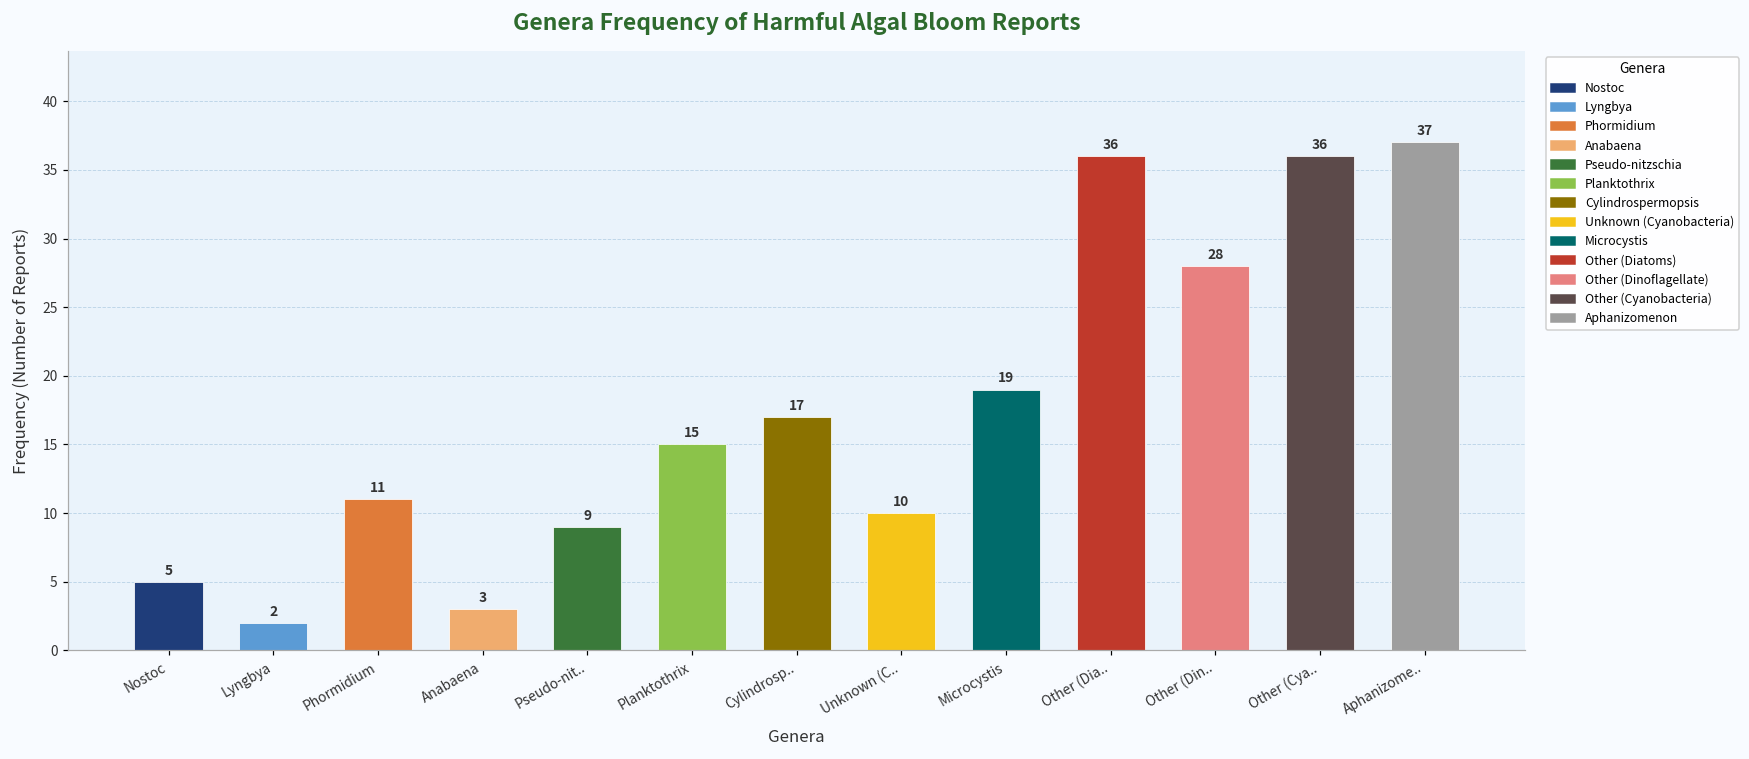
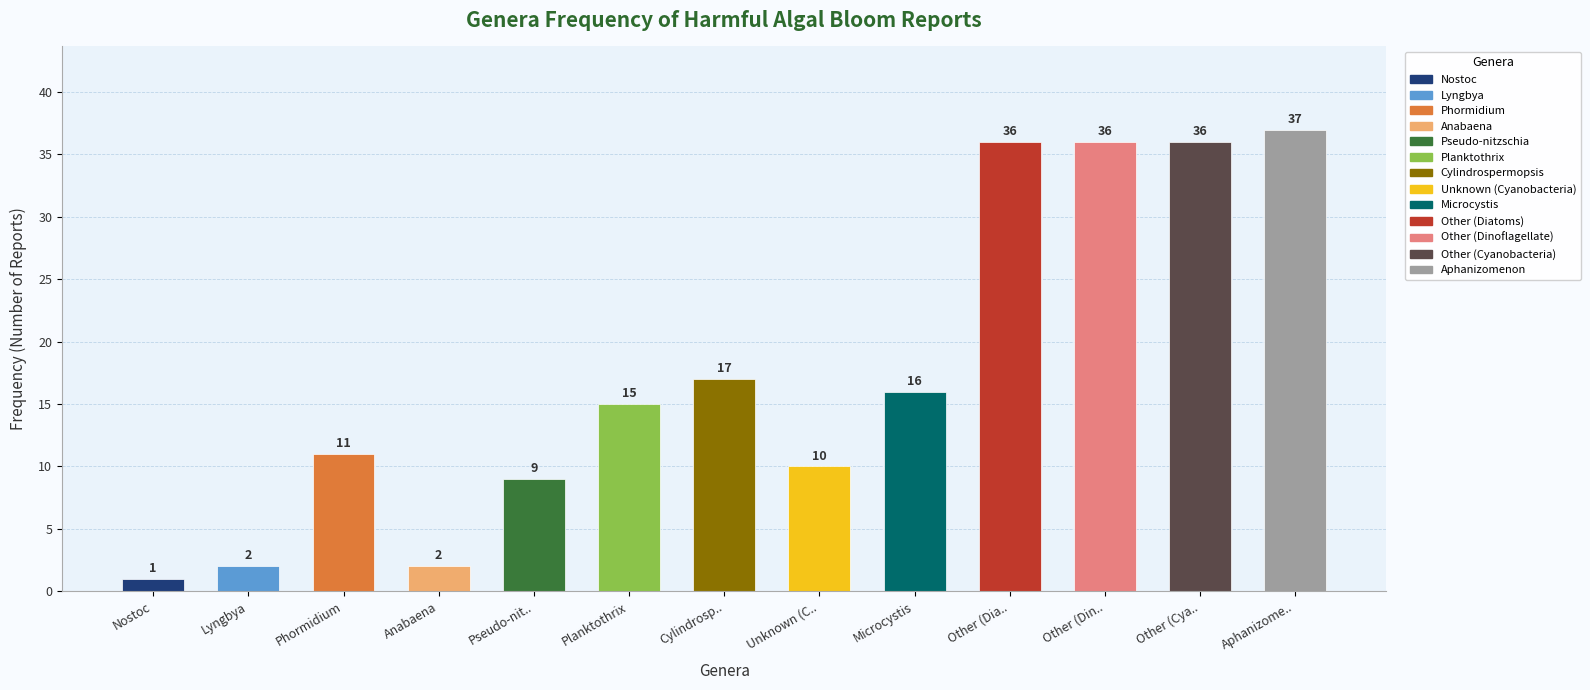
  {
-   "Nostoc": 5,
+   "Nostoc": 1,
    "Lyngbya": 2,
    "Phormidium": 11,
-   "Anabaena": 3,
+   "Anabaena": 2,
    "Pseudo-nit..": 9,
    "Planktothrix": 15,
    "Cylindrosp..": 17,
    "Unknown (C..": 10,
-   "Microcystis": 19,
+   "Microcystis": 16,
    "Other (Dia..": 36,
-   "Other (Din..": 28,
+   "Other (Din..": 36,
    "Other (Cya..": 36,
    "Aphanizome..": 37
  }
